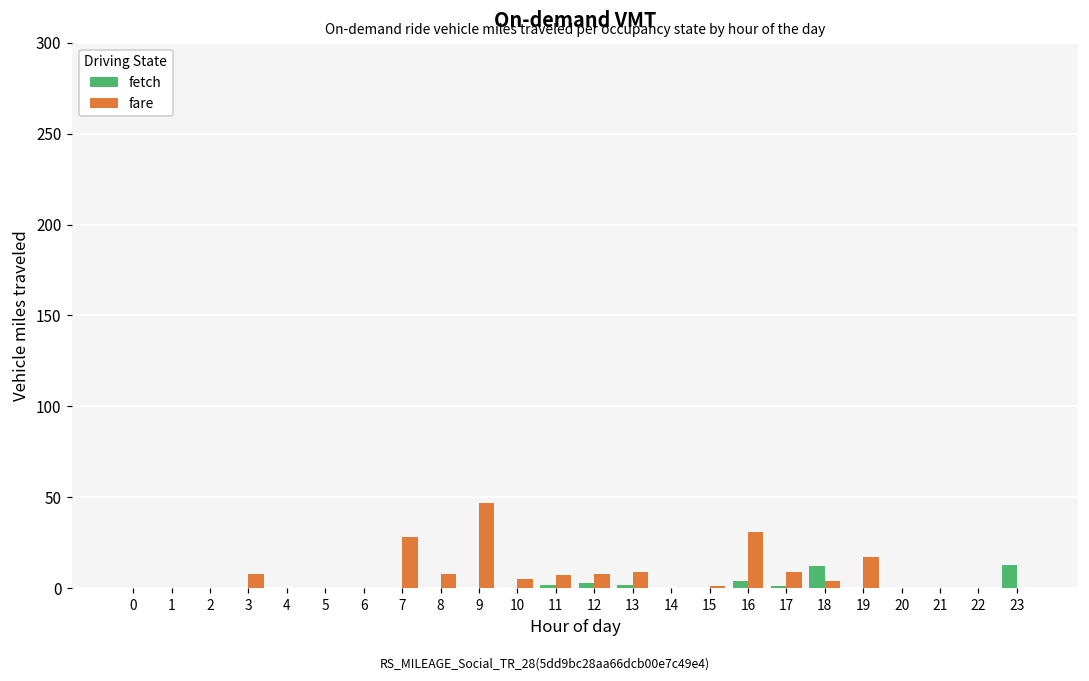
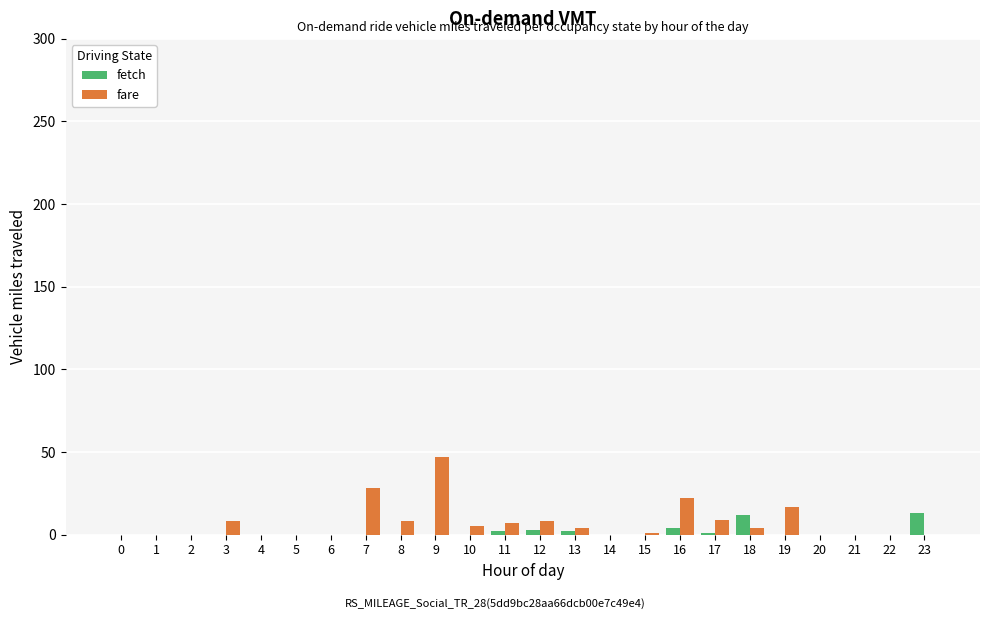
  {
    "fetch": {
      "0": 0,
      "1": 0,
      "2": 0,
      "3": 0,
      "4": 0,
      "5": 0,
      "6": 0,
      "7": 0,
      "8": 0,
      "9": 0,
      "10": 0,
      "11": 2,
      "12": 3,
      "13": 2,
      "14": 0,
      "15": 0,
      "16": 4,
      "18": 12,
      "19": 0,
      "20": 0,
      "21": 0,
      "22": 0,
      "23": 13
    },
    "fare": {
      "0": 0,
      "1": 0,
      "2": 0,
      "3": 8,
      "4": 0,
      "5": 0,
      "6": 0,
      "7": 28,
      "8": 8,
      "9": 47,
      "10": 5,
      "11": 7,
      "12": 8,
-     "13": 9,
+     "13": 4,
      "14": 0,
-     "16": 31,
+     "16": 22,
      "17": 9,
      "18": 4,
      "19": 17,
      "20": 0,
      "21": 0,
      "22": 0,
      "23": 0
    }
  }
